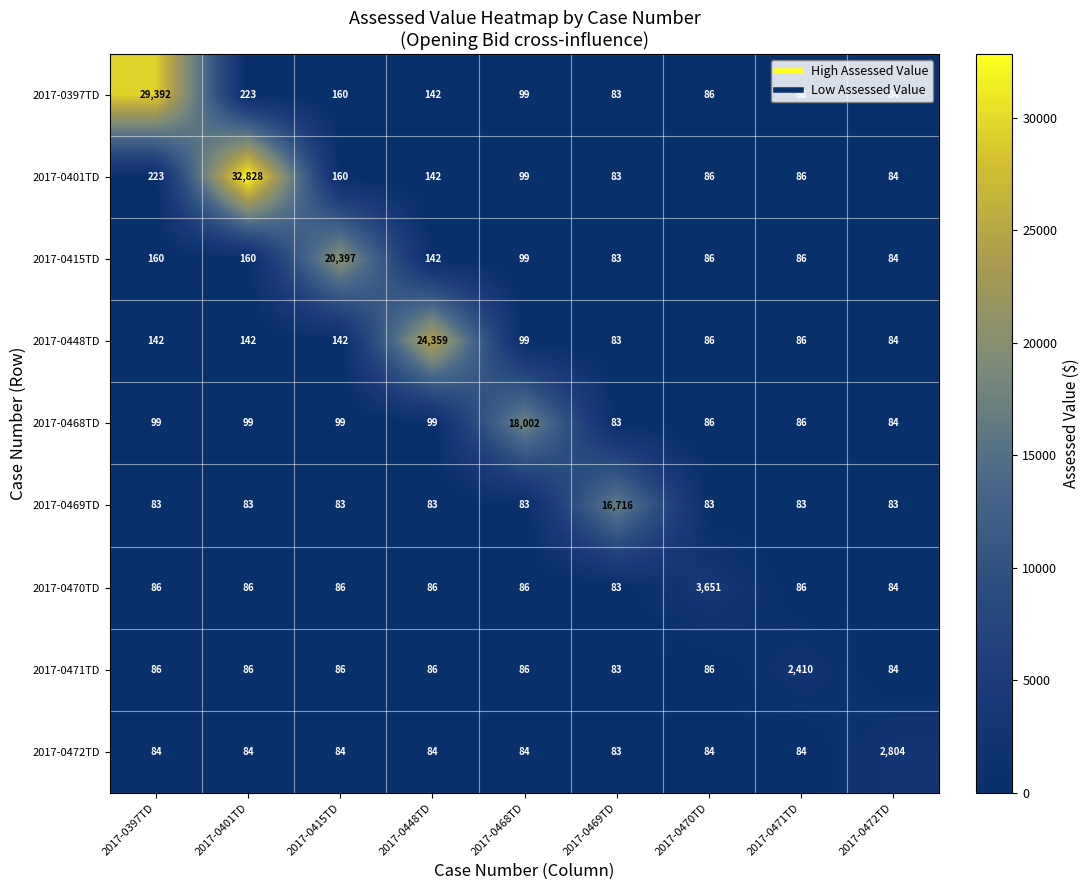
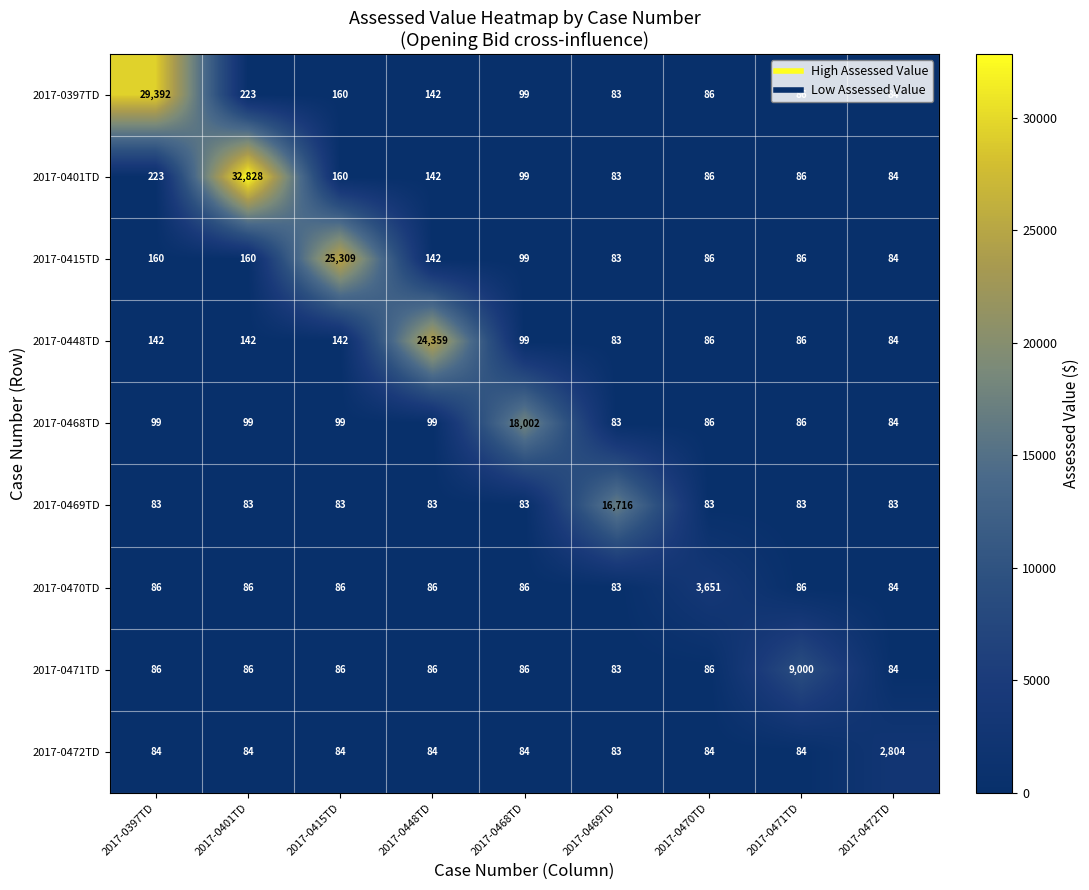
  {
    "2017-0397TD": {
      "2017-0397TD": "29,392",
      "2017-0401TD": "223",
      "2017-0415TD": "160",
      "2017-0448TD": "142",
      "2017-0468TD": "99",
      "2017-0469TD": "83",
      "2017-0470TD": "86"
    },
    "2017-0401TD": {
      "2017-0397TD": "223",
      "2017-0401TD": "32,828",
      "2017-0415TD": "160",
      "2017-0448TD": "142",
      "2017-0468TD": "99",
      "2017-0469TD": "83",
      "2017-0470TD": "86",
      "2017-0471TD": "86",
      "2017-0472TD": "84"
    },
    "2017-0415TD": {
      "2017-0397TD": "160",
      "2017-0401TD": "160",
-     "2017-0415TD": "20,397",
+     "2017-0415TD": "25,309",
      "2017-0448TD": "142",
      "2017-0468TD": "99",
      "2017-0469TD": "83",
      "2017-0470TD": "86",
      "2017-0471TD": "86",
      "2017-0472TD": "84"
    },
    "2017-0448TD": {
      "2017-0397TD": "142",
      "2017-0401TD": "142",
      "2017-0415TD": "142",
      "2017-0448TD": "24,359",
      "2017-0468TD": "99",
      "2017-0469TD": "83",
      "2017-0470TD": "86",
      "2017-0471TD": "86",
      "2017-0472TD": "84"
    },
    "2017-0468TD": {
      "2017-0397TD": "99",
      "2017-0401TD": "99",
      "2017-0415TD": "99",
      "2017-0448TD": "99",
      "2017-0468TD": "18,002",
      "2017-0469TD": "83",
      "2017-0470TD": "86",
      "2017-0471TD": "86",
      "2017-0472TD": "84"
    },
    "2017-0469TD": {
      "2017-0397TD": "83",
      "2017-0401TD": "83",
      "2017-0415TD": "83",
      "2017-0448TD": "83",
      "2017-0468TD": "83",
      "2017-0469TD": "16,716",
      "2017-0470TD": "83",
      "2017-0471TD": "83",
      "2017-0472TD": "83"
    },
    "2017-0470TD": {
      "2017-0397TD": "86",
      "2017-0401TD": "86",
      "2017-0415TD": "86",
      "2017-0448TD": "86",
      "2017-0468TD": "86",
      "2017-0469TD": "83",
      "2017-0470TD": "3,651",
      "2017-0471TD": "86",
      "2017-0472TD": "84"
    },
    "2017-0471TD": {
      "2017-0397TD": "86",
      "2017-0401TD": "86",
      "2017-0415TD": "86",
      "2017-0448TD": "86",
      "2017-0468TD": "86",
      "2017-0469TD": "83",
      "2017-0470TD": "86",
-     "2017-0471TD": "2,410",
+     "2017-0471TD": "9,000",
      "2017-0472TD": "84"
    },
    "2017-0472TD": {
      "2017-0397TD": "84",
      "2017-0401TD": "84",
      "2017-0415TD": "84",
      "2017-0448TD": "84",
      "2017-0468TD": "84",
      "2017-0469TD": "83",
      "2017-0470TD": "84",
      "2017-0471TD": "84",
      "2017-0472TD": "2,804"
    }
  }
